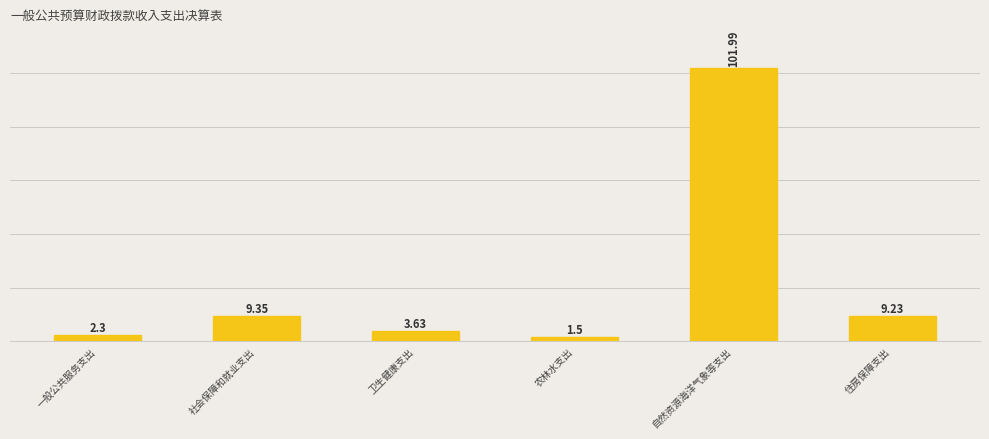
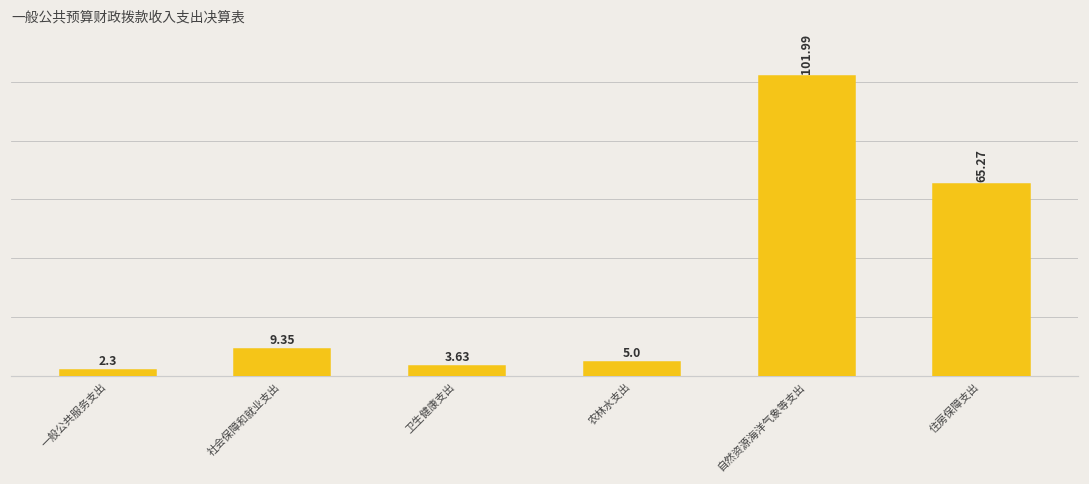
  {
    "一般公共服务支出": 2.3,
    "社会保障和就业支出": 9.35,
    "卫生健康支出": 3.63,
-   "农林水支出": 1.5,
+   "农林水支出": 5.0,
    "自然资源海洋气象等支出": 101.99,
-   "住房保障支出": 9.23
+   "住房保障支出": 65.27
  }
